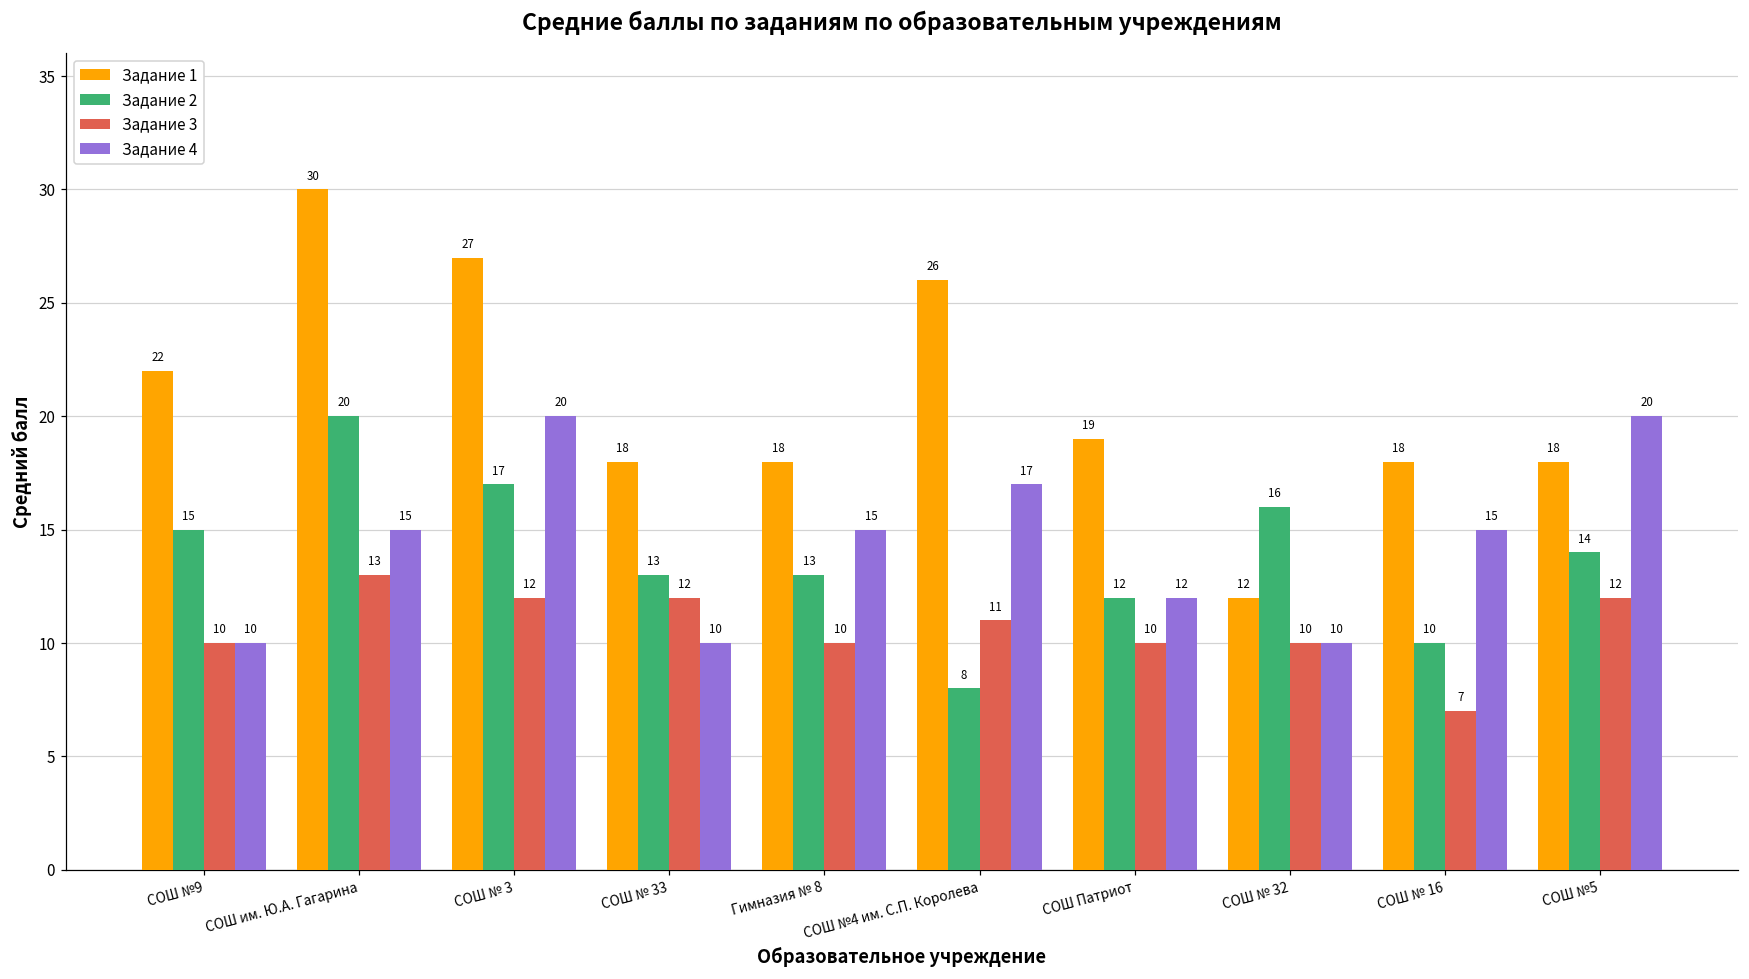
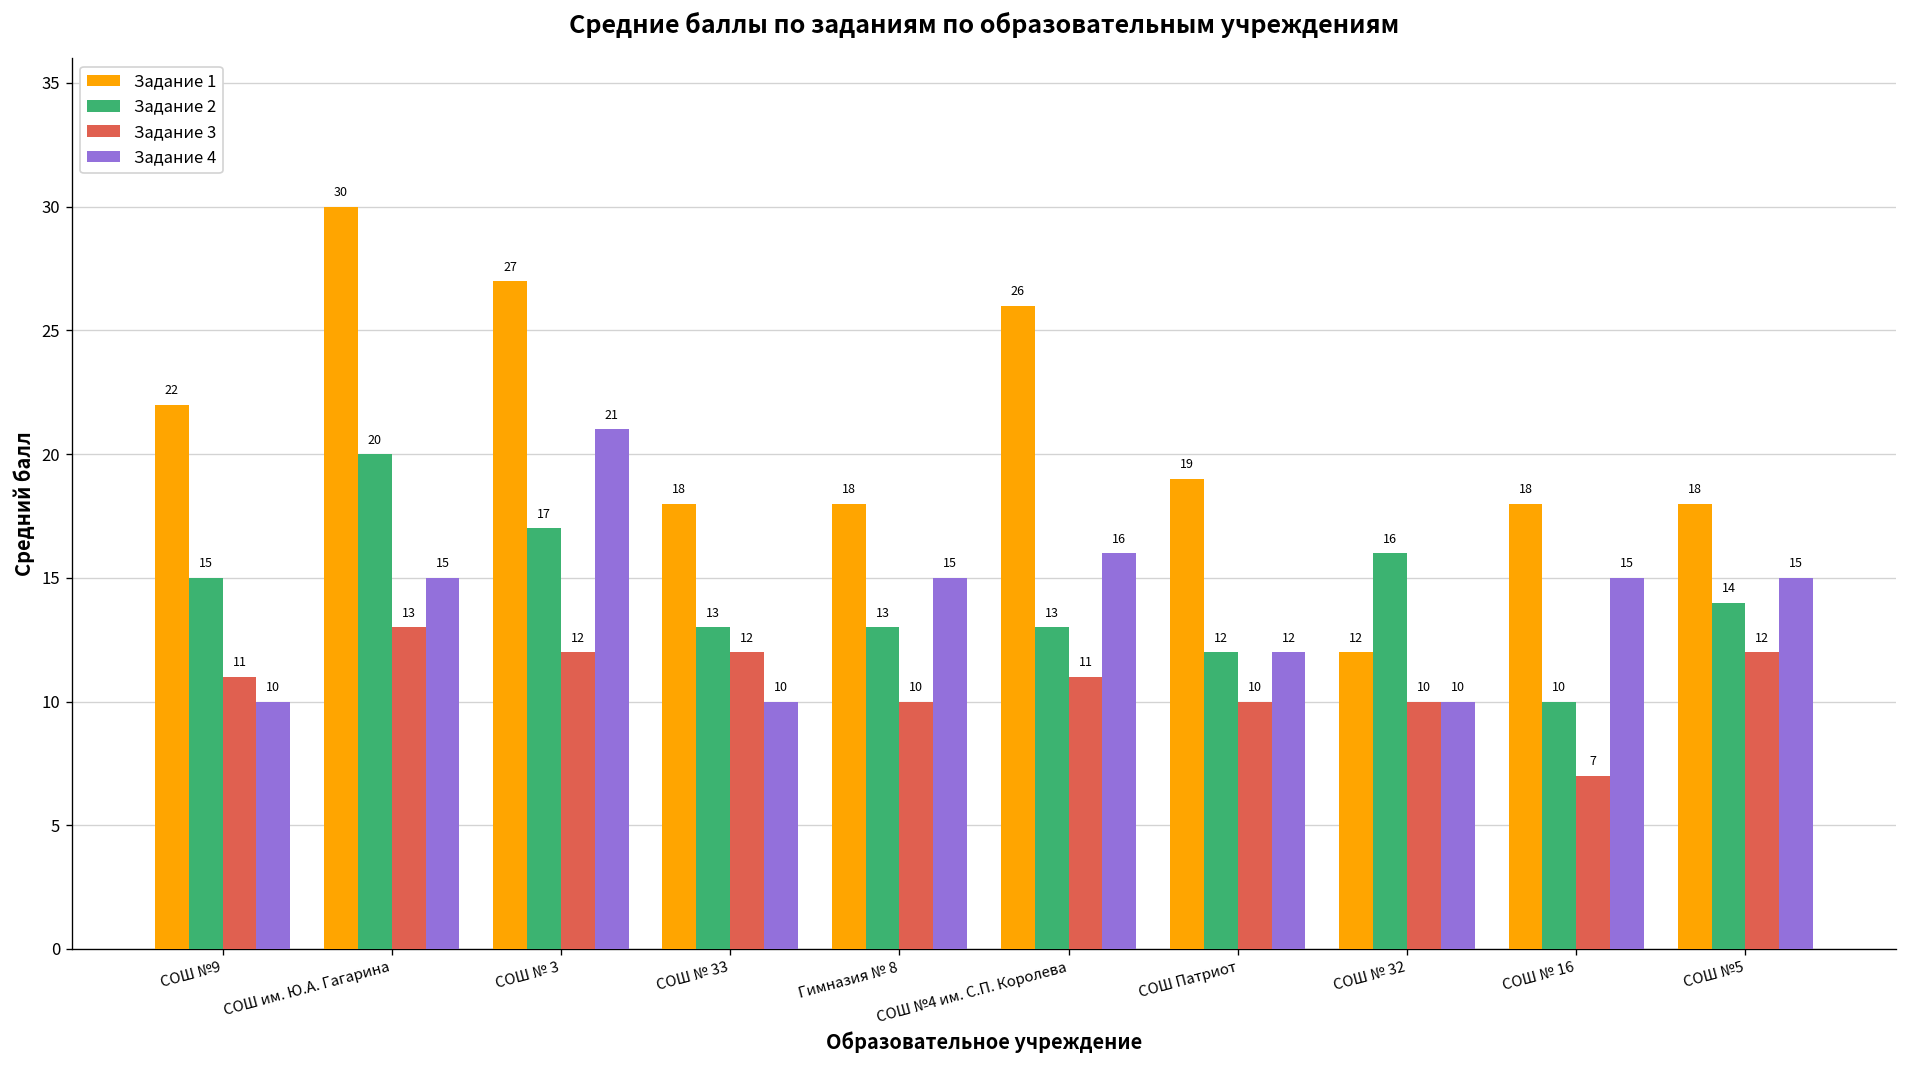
  {
    "Задание 1": {
      "СОШ №9": 22,
      "СОШ им. Ю.А. Гагарина": 30,
      "СОШ № 3": 27,
      "СОШ № 33": 18,
      "Гимназия № 8": 18,
      "СОШ №4 им. С.П. Королева": 26,
      "СОШ Патриот": 19,
      "СОШ № 32": 12,
      "СОШ № 16": 18,
      "СОШ №5": 18
    },
    "Задание 2": {
      "СОШ №9": 15,
      "СОШ им. Ю.А. Гагарина": 20,
      "СОШ № 3": 17,
      "СОШ № 33": 13,
      "Гимназия № 8": 13,
-     "СОШ №4 им. С.П. Королева": 8,
+     "СОШ №4 им. С.П. Королева": 13,
      "СОШ Патриот": 12,
      "СОШ № 32": 16,
      "СОШ № 16": 10,
      "СОШ №5": 14
    },
    "Задание 3": {
-     "СОШ №9": 10,
+     "СОШ №9": 11,
      "СОШ им. Ю.А. Гагарина": 13,
      "СОШ № 3": 12,
      "СОШ № 33": 12,
      "Гимназия № 8": 10,
      "СОШ №4 им. С.П. Королева": 11,
      "СОШ Патриот": 10,
      "СОШ № 32": 10,
      "СОШ № 16": 7,
      "СОШ №5": 12
    },
    "Задание 4": {
      "СОШ №9": 10,
      "СОШ им. Ю.А. Гагарина": 15,
-     "СОШ № 3": 20,
+     "СОШ № 3": 21,
      "СОШ № 33": 10,
      "Гимназия № 8": 15,
-     "СОШ №4 им. С.П. Королева": 17,
+     "СОШ №4 им. С.П. Королева": 16,
      "СОШ Патриот": 12,
      "СОШ № 32": 10,
      "СОШ № 16": 15,
-     "СОШ №5": 20
+     "СОШ №5": 15
    }
  }
